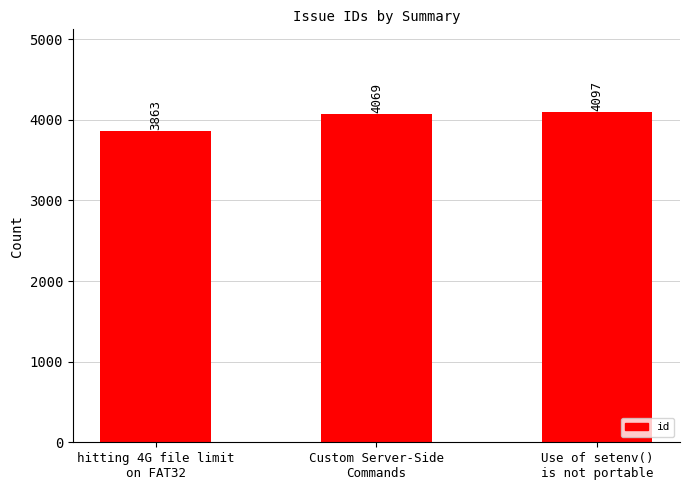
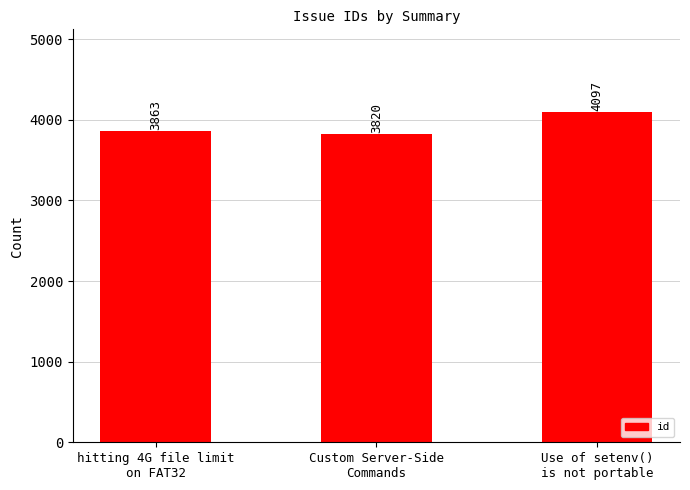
  {
    "hitting 4G file limit on FAT32": 3863,
-   "Custom Server-Side Commands": 4069,
+   "Custom Server-Side Commands": 3820,
    "Use of setenv() is not portable": 4097
  }
